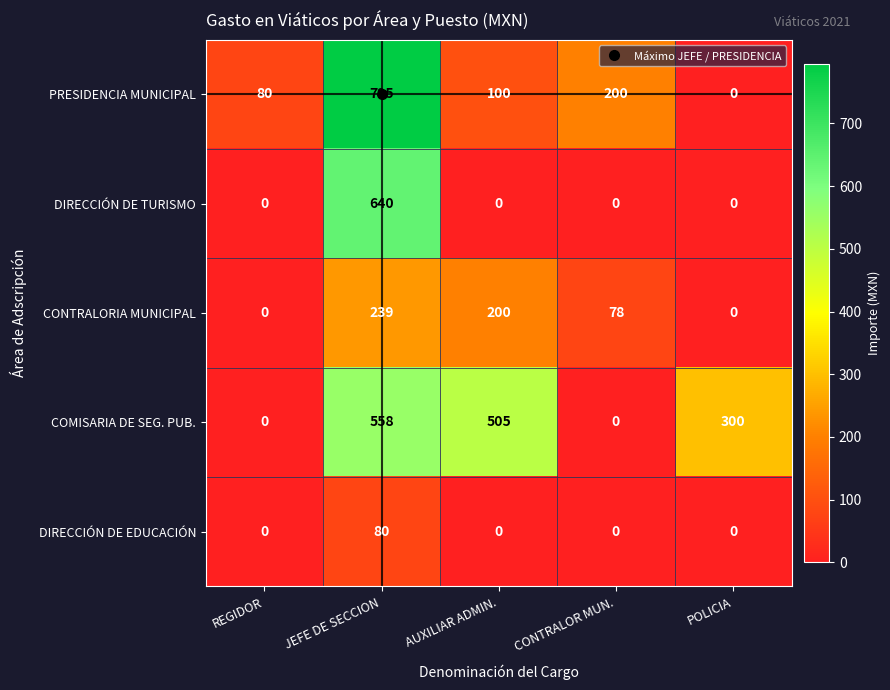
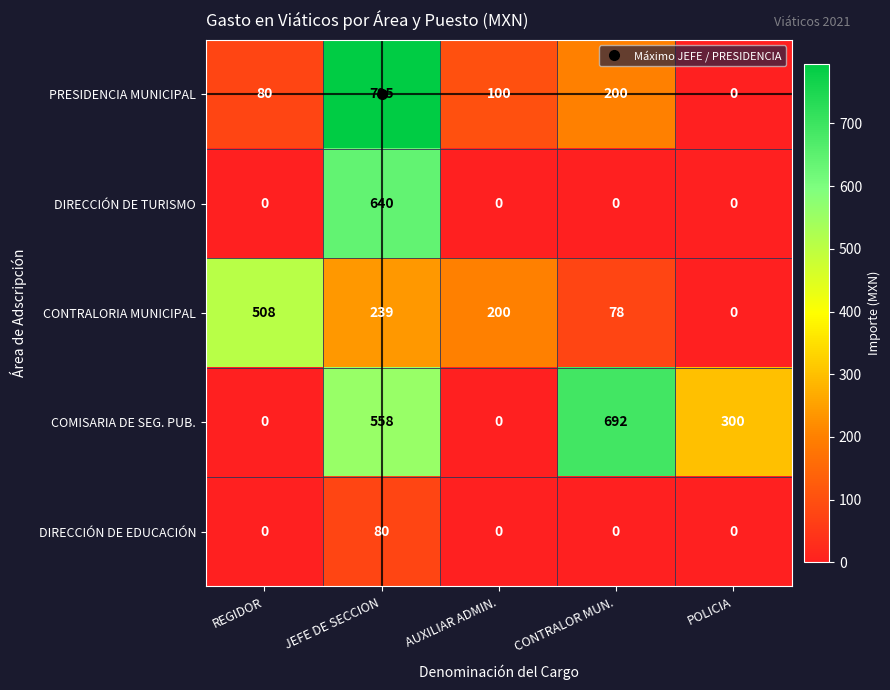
  {
    "PRESIDENCIA MUNICIPAL": {
      "REGIDOR": 80,
      "AUXILIAR ADMIN.": 100,
      "CONTRALOR MUN.": 200,
      "POLICIA": 0
    },
    "DIRECCIÓN DE TURISMO": {
      "REGIDOR": 0,
      "JEFE DE SECCION": 640,
      "AUXILIAR ADMIN.": 0,
      "CONTRALOR MUN.": 0,
      "POLICIA": 0
    },
    "CONTRALORIA MUNICIPAL": {
-     "REGIDOR": 0,
+     "REGIDOR": 508,
      "JEFE DE SECCION": 239,
      "AUXILIAR ADMIN.": 200,
      "CONTRALOR MUN.": 78,
      "POLICIA": 0
    },
    "COMISARIA DE SEG. PUB.": {
      "REGIDOR": 0,
      "JEFE DE SECCION": 558,
-     "AUXILIAR ADMIN.": 505,
-     "CONTRALOR MUN.": 0,
+     "AUXILIAR ADMIN.": 0,
+     "CONTRALOR MUN.": 692,
      "POLICIA": 300
    },
    "DIRECCIÓN DE EDUCACIÓN": {
      "REGIDOR": 0,
      "JEFE DE SECCION": 80,
      "AUXILIAR ADMIN.": 0,
      "CONTRALOR MUN.": 0,
      "POLICIA": 0
    }
  }
